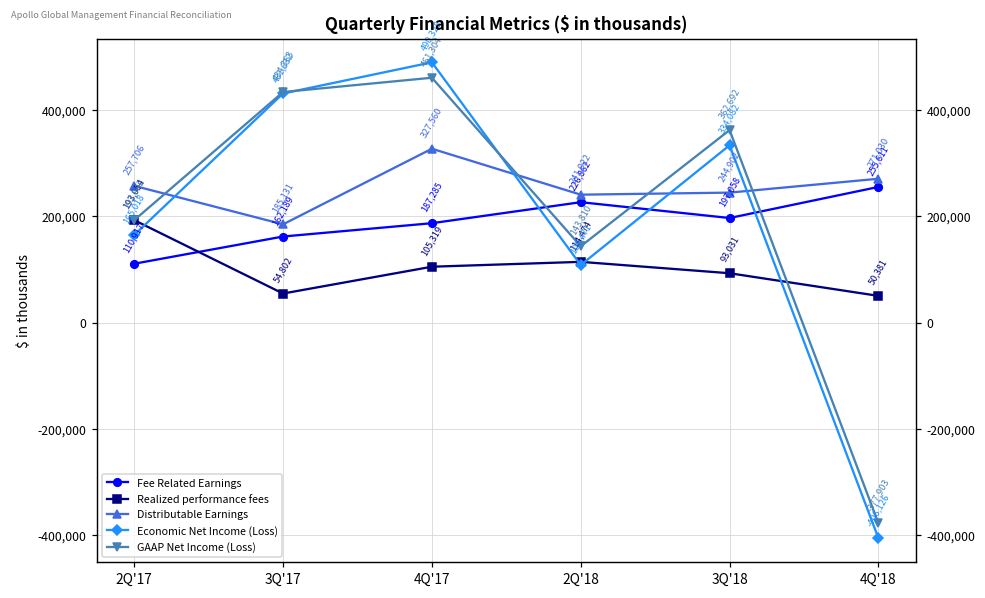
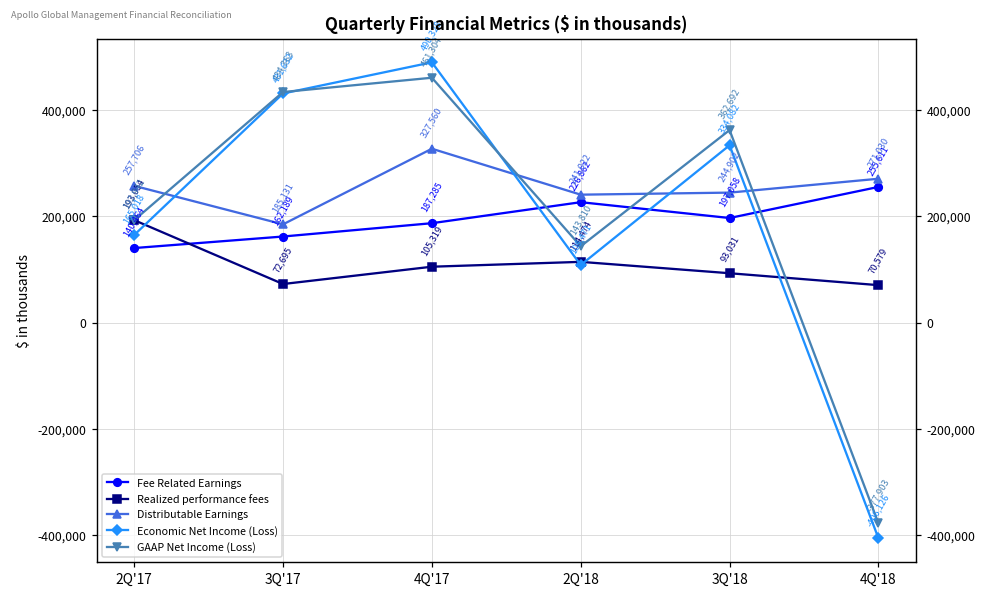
  {
    "Fee Related Earnings": {
-     "2Q'17": "110,917",
+     "2Q'17": "140,464",
      "4Q'17": "187,285"
    },
    "Realized performance fees": {
-     "3Q'17": "54,802",
+     "3Q'17": "72,695",
      "3Q'18": "93,031",
-     "4Q'18": "50,381"
+     "4Q'18": "70,579"
    }
  }
